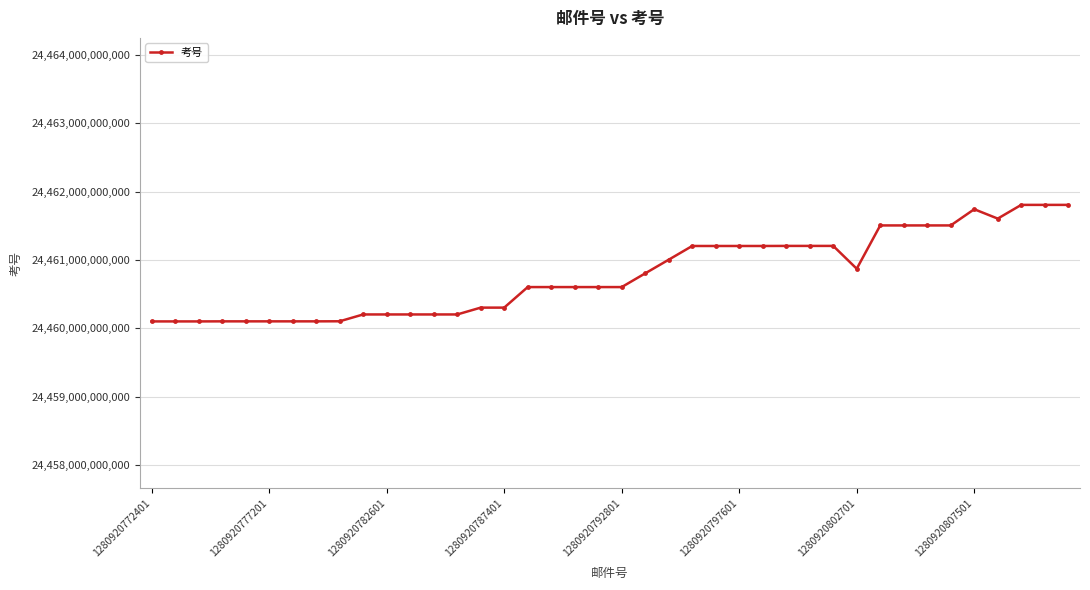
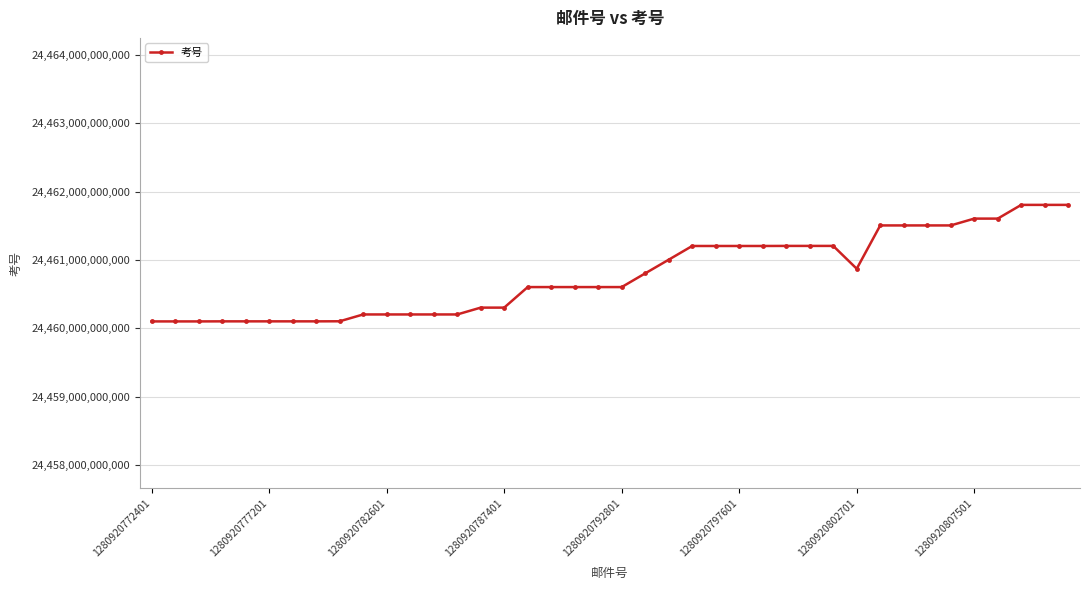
  {
    "1280920772401": "24,460,100,000,000",
    "1280920777201": "24,460,100,000,000",
    "1280920782601": "24,460,200,000,000",
    "1280920787401": "24,460,300,000,000",
    "1280920792801": "24,460,600,000,000",
    "1280920797601": "24,461,200,000,000",
    "1280920802701": "24,460,900,000,000",
-   "1280920807501": "24,461,700,000,000"
+   "1280920807501": "24,461,600,000,000"
  }
